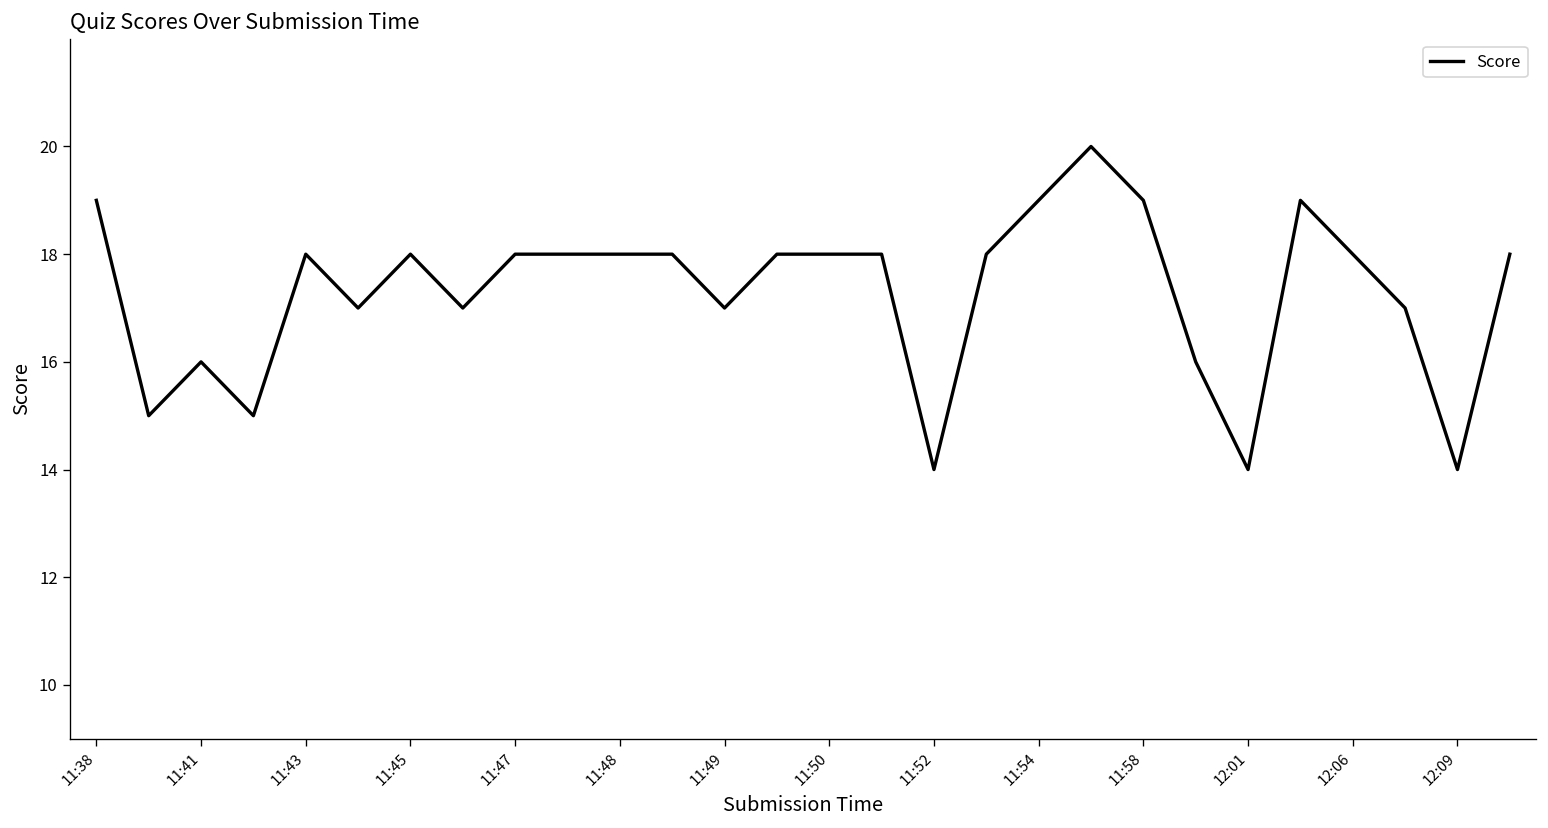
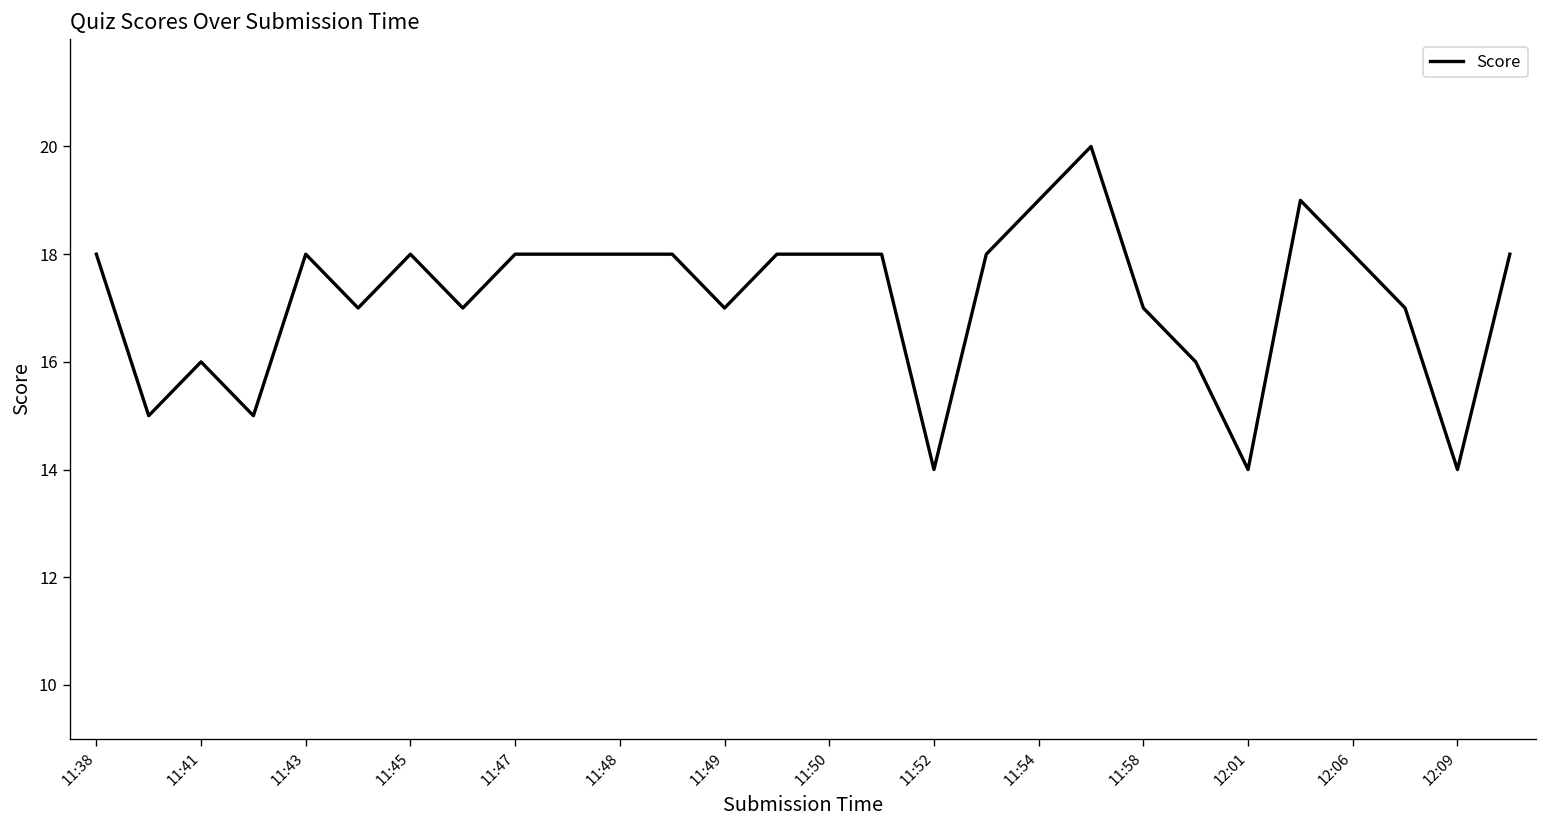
  {
-   "11:38": 19,
+   "11:38": 18,
    "11:41": 16,
    "11:45": 18,
    "11:49": 17,
    "11:54": 19,
-   "11:58": 19,
+   "11:58": 17,
    "12:01": 14,
    "12:06": 18,
    "12:09": 14
  }
